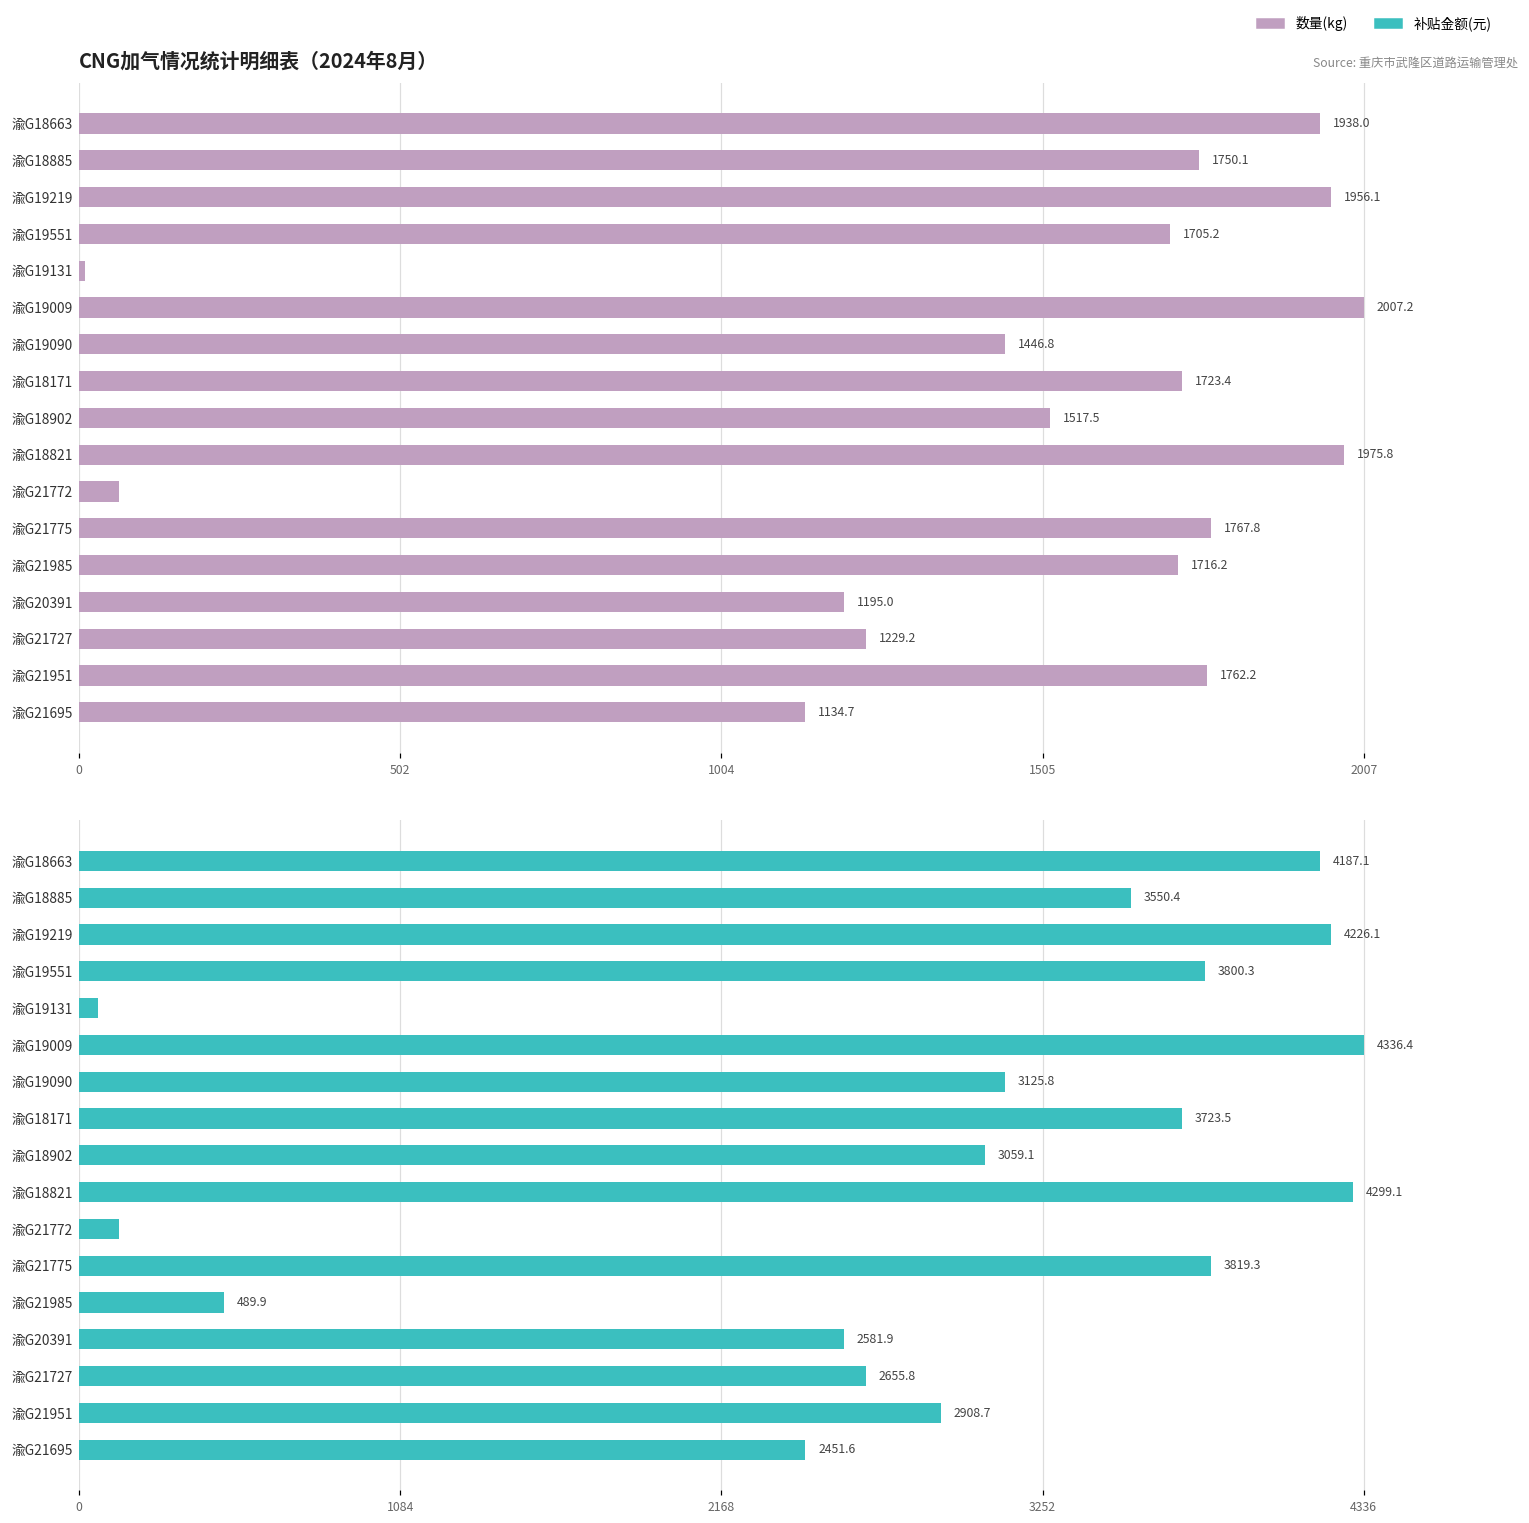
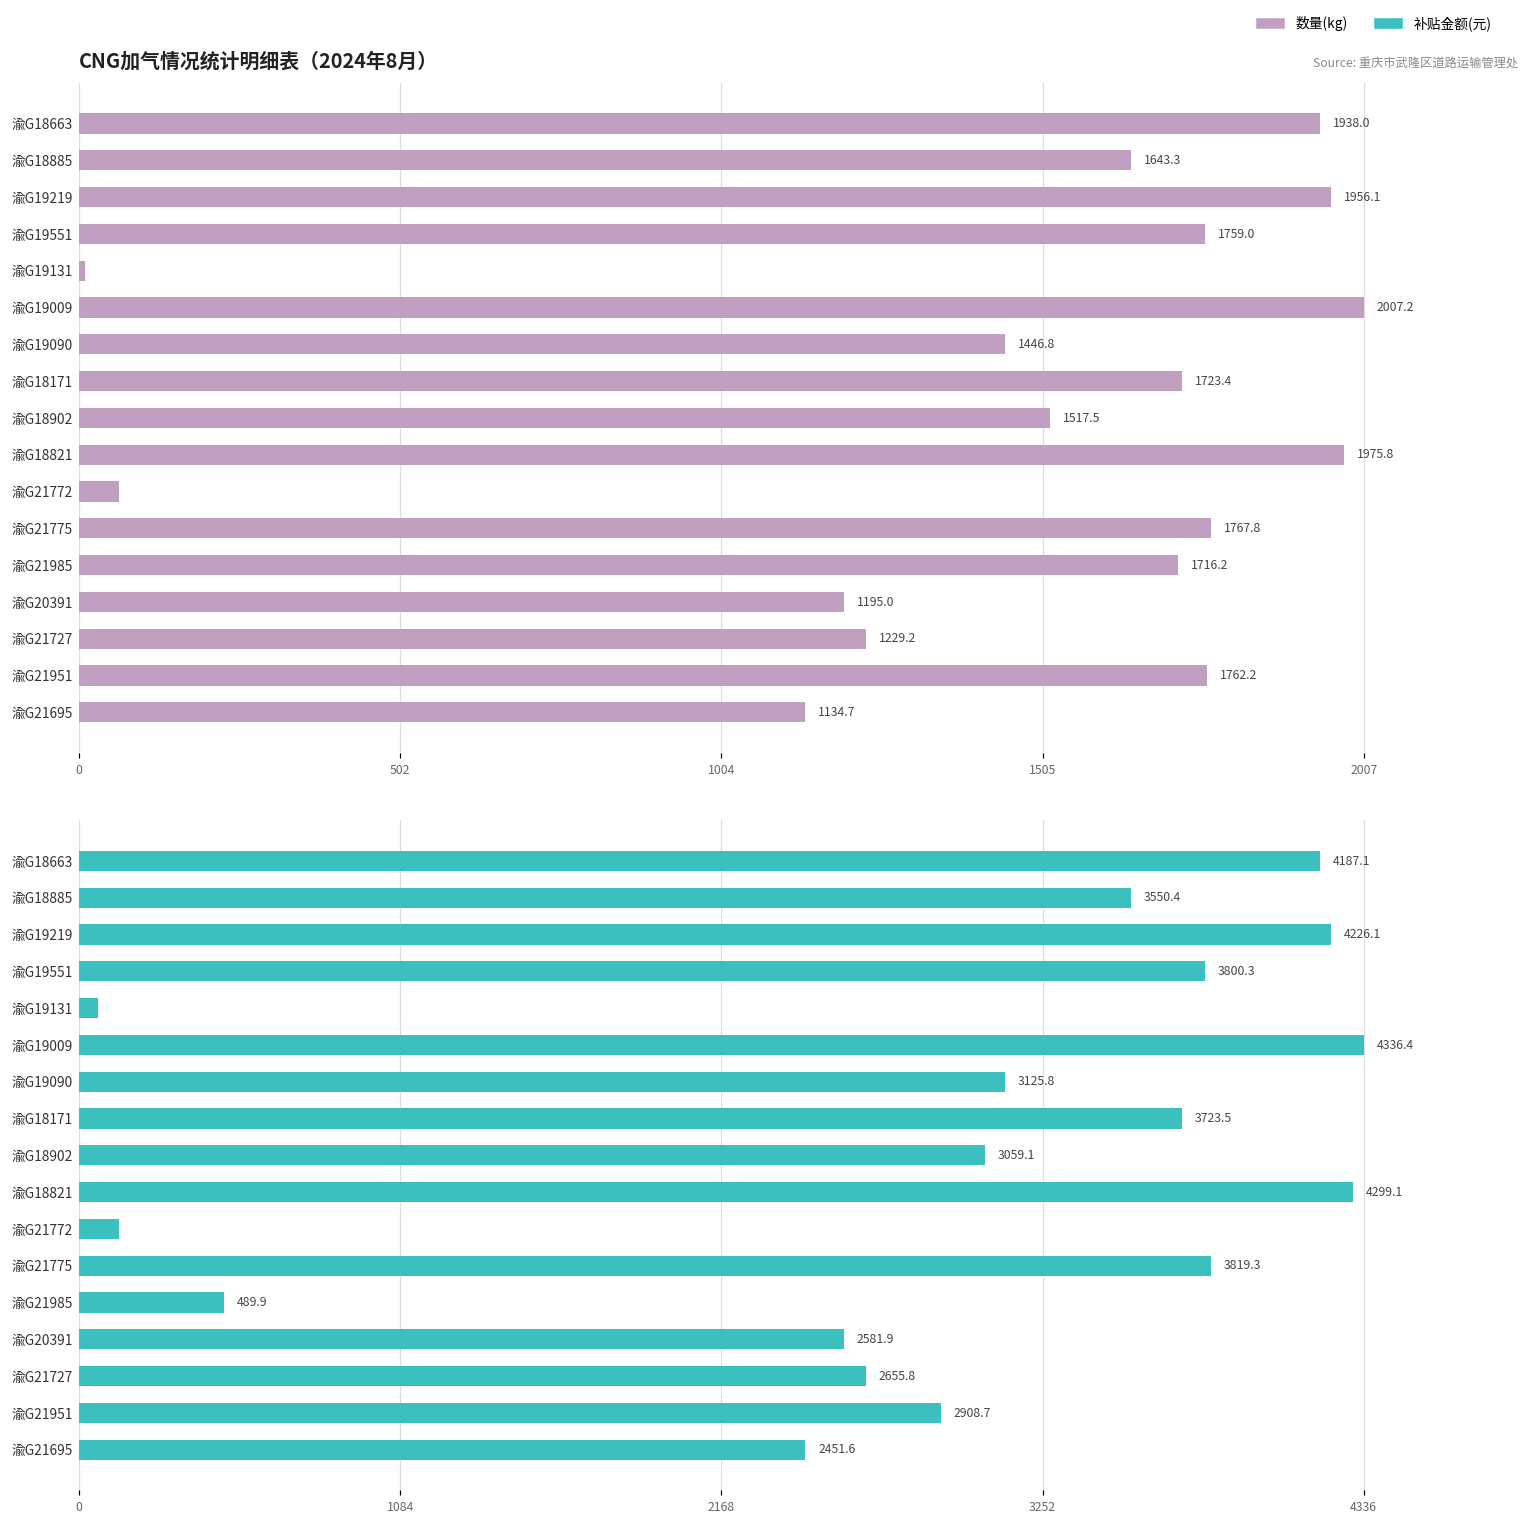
  {
    "CNG加气情况统计明细表（2024年8月）": {
      "渝G18663": 1938.0,
-     "渝G18885": 1750.1,
+     "渝G18885": 1643.3,
      "渝G19219": 1956.1,
-     "渝G19551": 1705.2,
+     "渝G19551": 1759.0,
      "渝G19009": 2007.2,
      "渝G19090": 1446.8,
      "渝G18171": 1723.4,
      "渝G18902": 1517.5,
      "渝G18821": 1975.8,
      "渝G21775": 1767.8,
      "渝G21985": 1716.2,
      "渝G20391": 1195.0,
      "渝G21727": 1229.2,
      "渝G21951": 1762.2,
      "渝G21695": 1134.7
    }
  }
